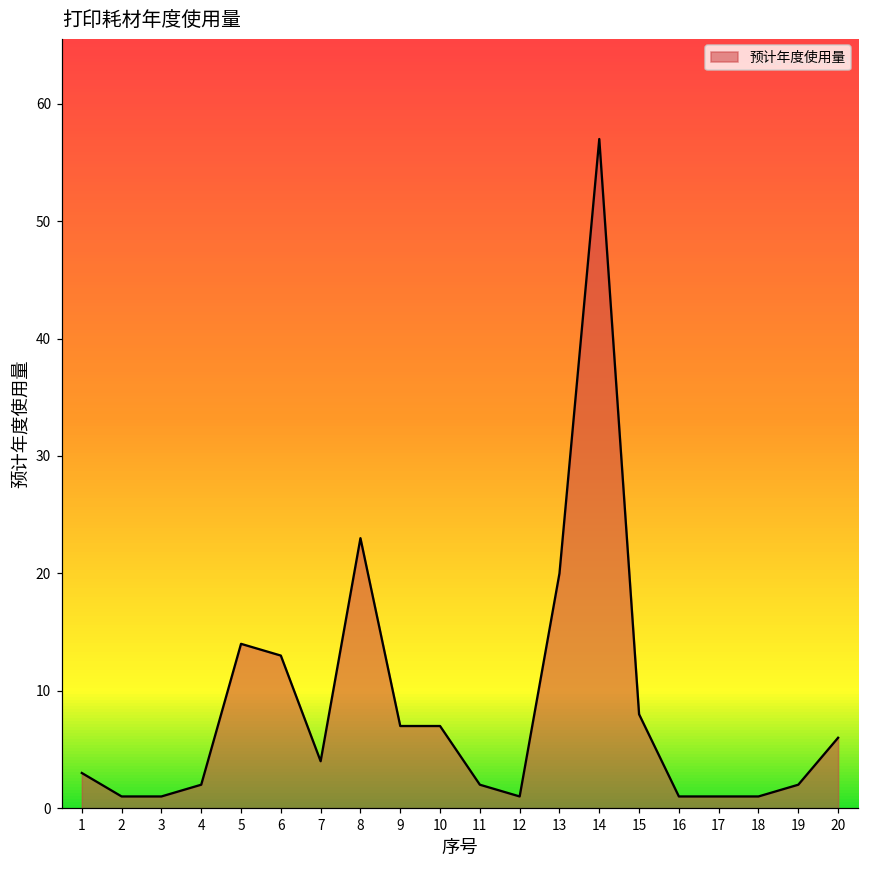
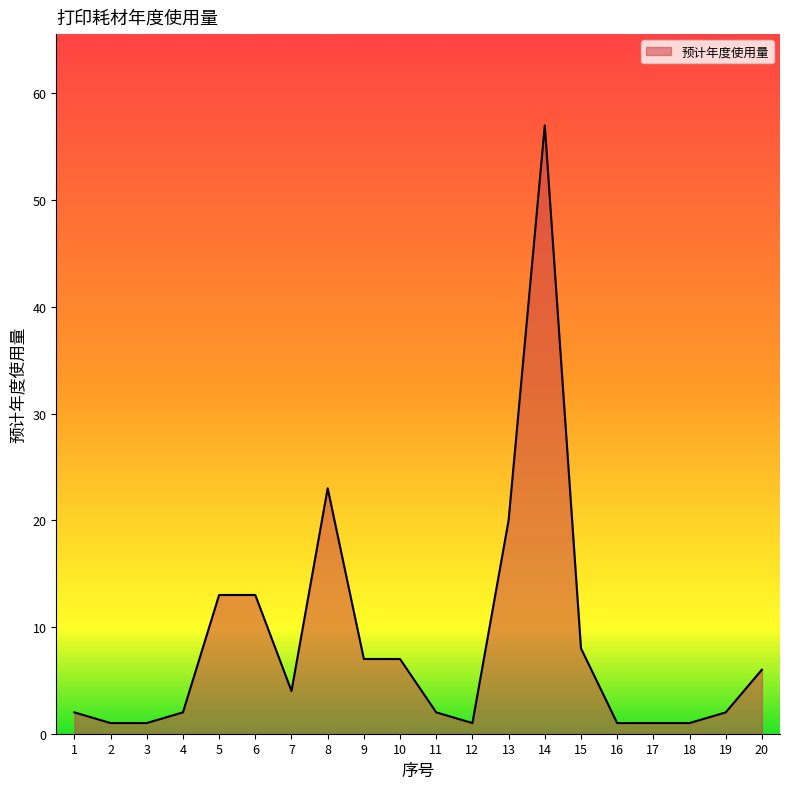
  {
-   "1": 3,
+   "1": 2,
    "2": 1,
    "3": 1,
    "4": 2,
-   "5": 14,
+   "5": 13,
    "6": 13,
    "7": 4,
    "8": 23,
    "9": 7,
    "10": 7,
    "11": 2,
    "12": 1,
    "13": 20,
    "14": 57,
    "15": 8,
    "16": 1,
    "17": 1,
    "18": 1,
    "19": 2,
    "20": 6
  }
